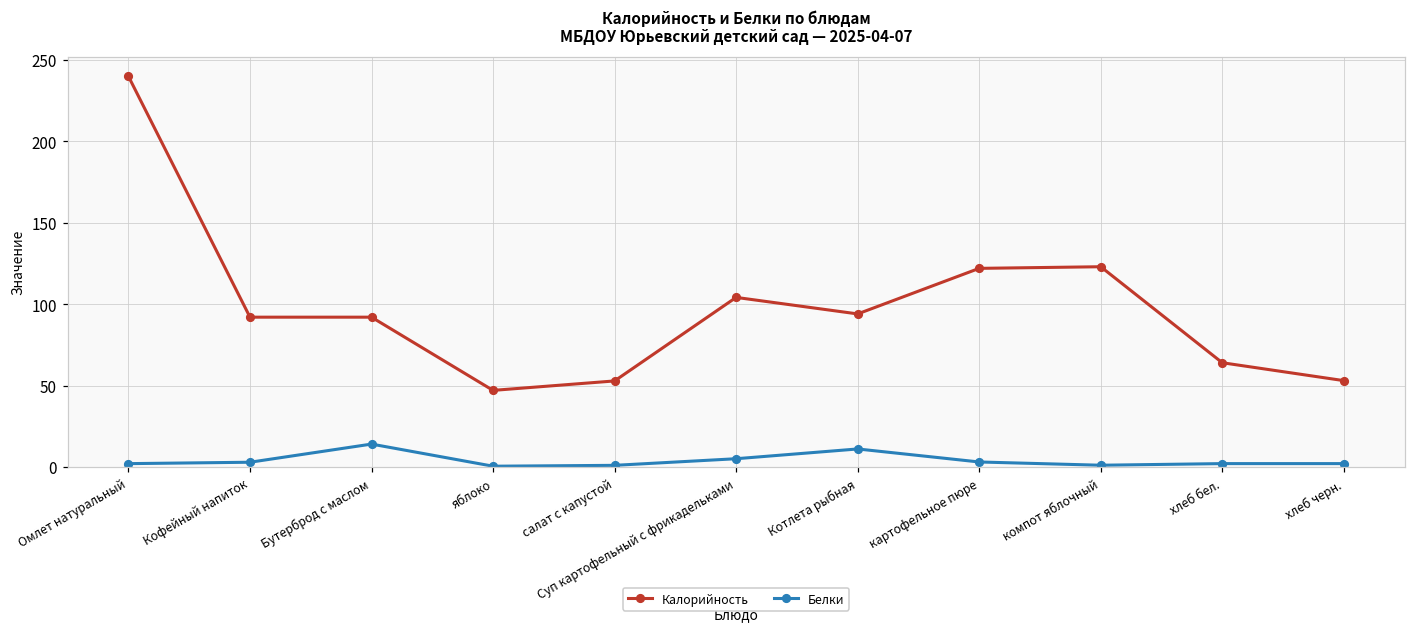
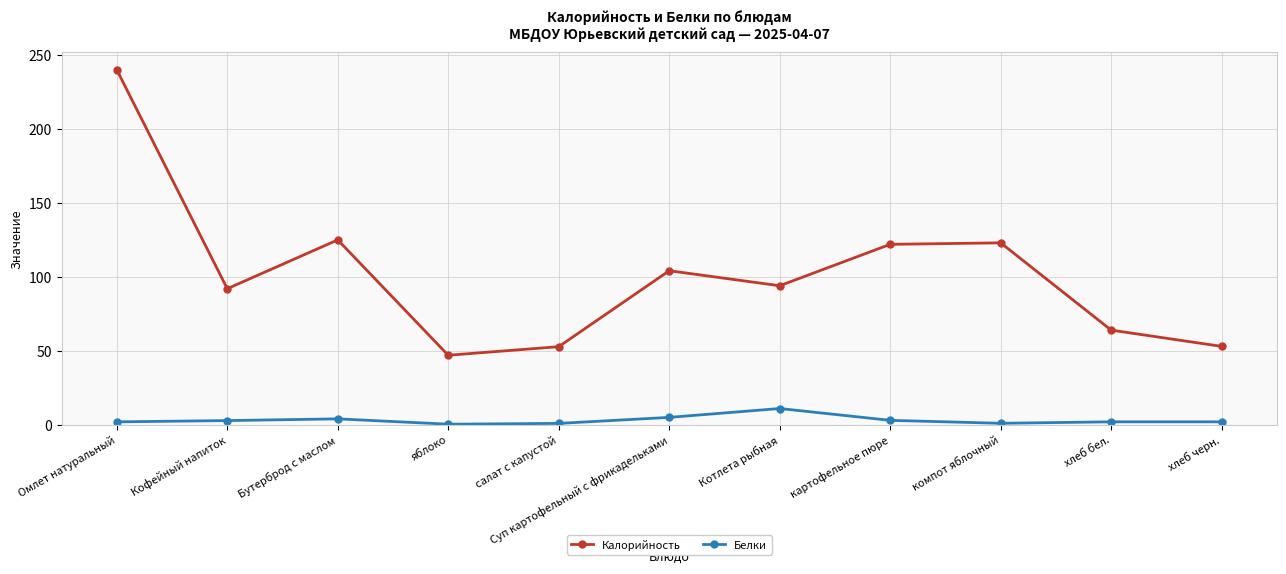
  {
    "Калорийность": {
      "Омлет натуральный": 240,
      "Кофейный напиток": 92,
-     "Бутерброд с маслом": 92,
+     "Бутерброд с маслом": 125,
      "яблоко": 47,
      "салат с капустой": 53,
      "Суп картофельный с фрикадельками": 104,
      "Котлета рыбная": 94,
      "картофельное пюре": 122,
      "компот яблочный": 123,
      "хлеб бел.": 64,
      "хлеб черн.": 53
    },
    "Белки": {
      "Омлет натуральный": 2,
      "Кофейный напиток": 3,
-     "Бутерброд с маслом": 14,
+     "Бутерброд с маслом": 4,
      "яблоко": 0,
      "салат с капустой": 1,
      "Суп картофельный с фрикадельками": 5,
      "Котлета рыбная": 11,
      "картофельное пюре": 3,
      "компот яблочный": 1,
      "хлеб бел.": 2,
      "хлеб черн.": 2
    }
  }
